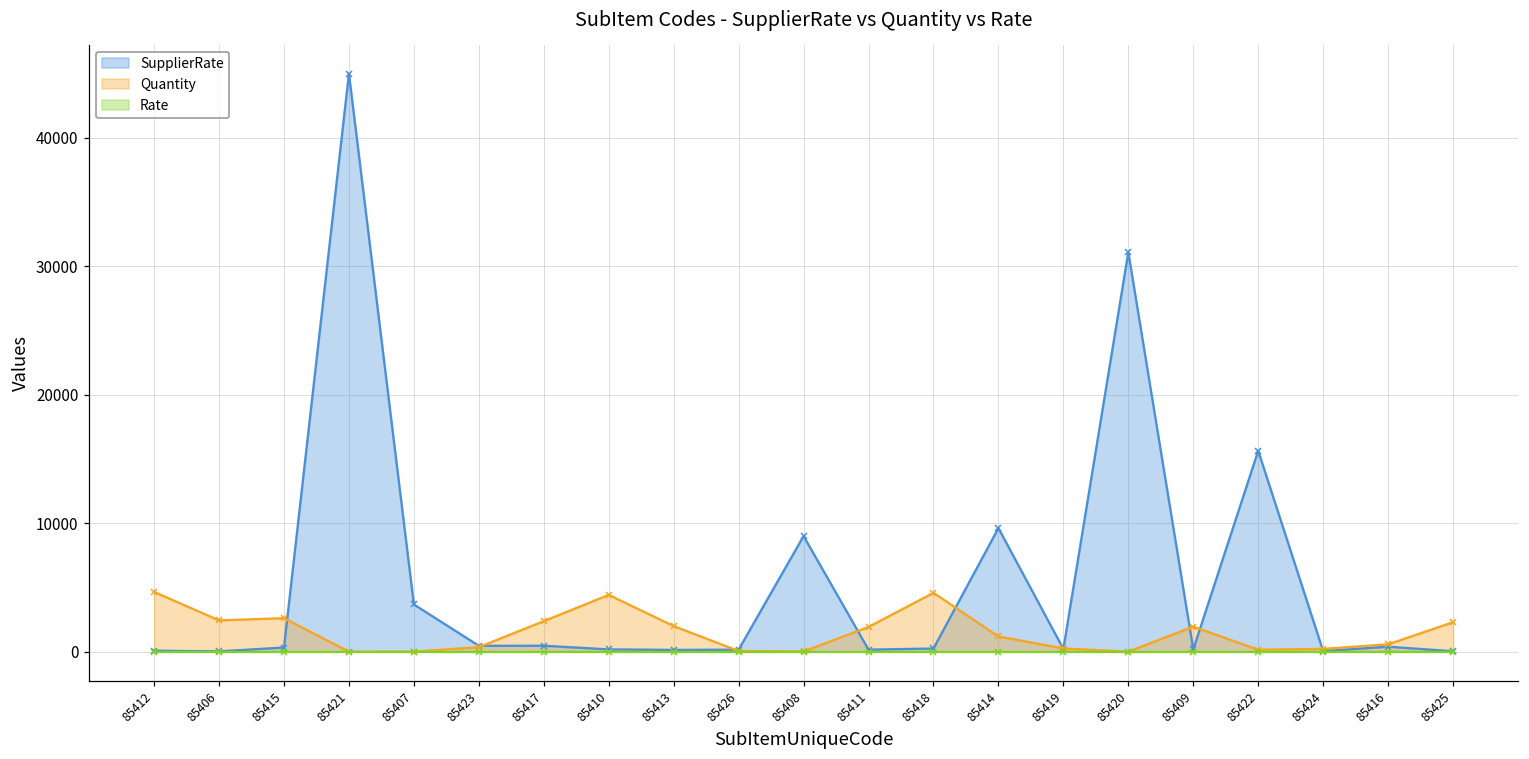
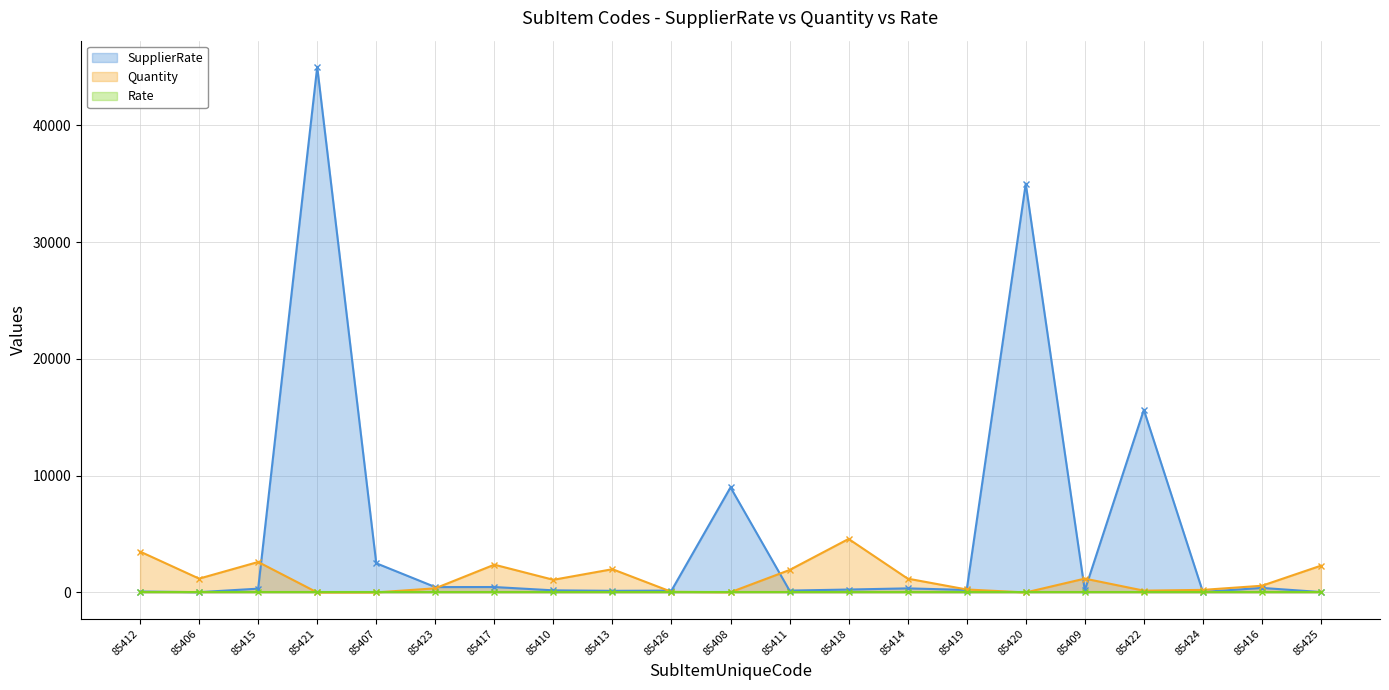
  {
    "SupplierRate": {
      "85415": 300,
      "85421": 45000,
-     "85407": 3700,
+     "85407": 2500,
      "85417": 500,
      "85408": 9000,
      "85418": 300,
-     "85414": 9600,
-     "85420": 31100,
+     "85414": 400,
+     "85420": 35000,
      "85422": 15600
    },
    "Quantity": {
-     "85412": 4700,
-     "85406": 2400,
+     "85412": 3500,
+     "85406": 1200,
      "85415": 2600,
      "85417": 2400,
-     "85410": 4400,
+     "85410": 1100,
      "85413": 2000,
      "85411": 1900,
      "85418": 4600,
      "85414": 1200,
-     "85409": 2000,
+     "85409": 1200,
      "85425": 2300
    },
    "Rate": {
      "85415": 0,
      "85423": 0,
      "85417": 0,
      "85418": 0,
      "85414": 0,
      "85419": 0,
      "85416": 0
    }
  }
